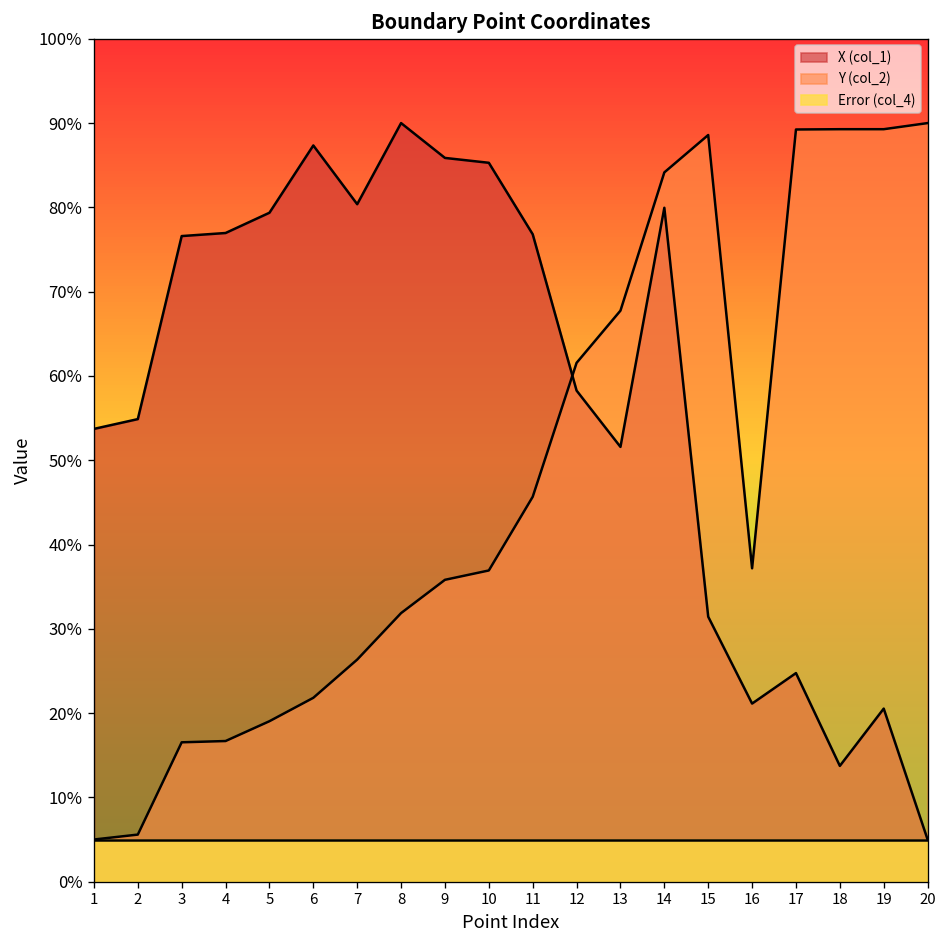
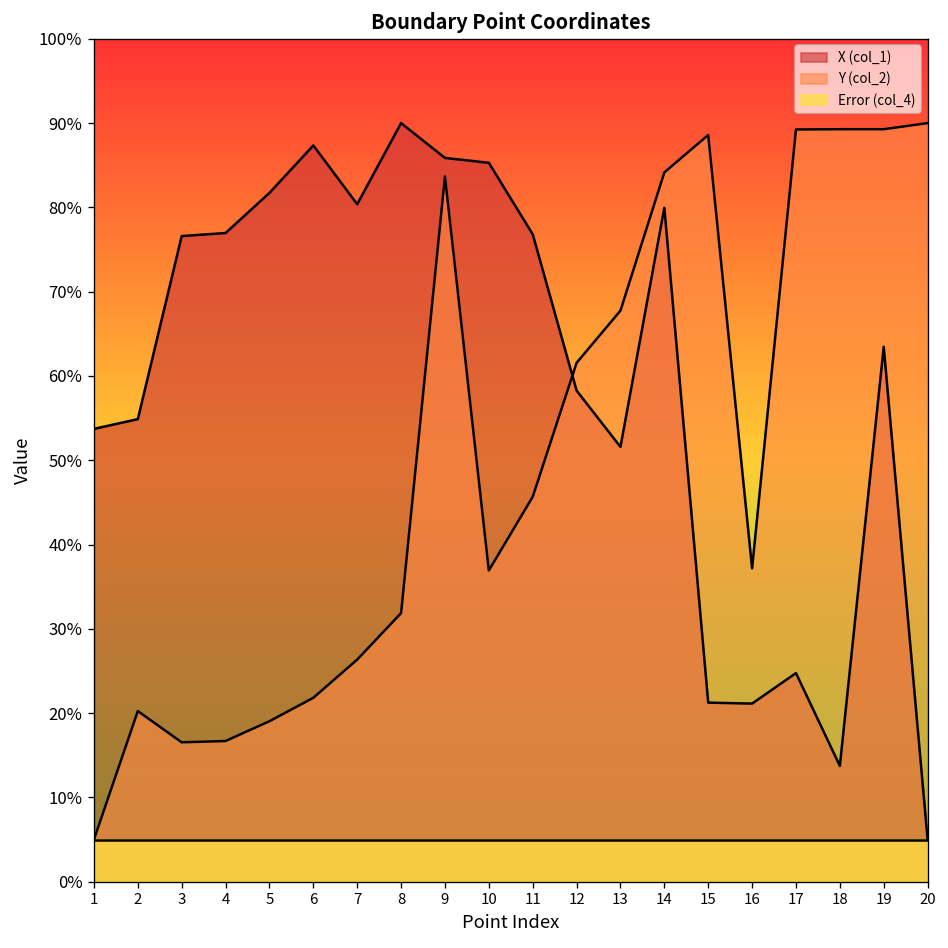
  {
    "X (col_1)": {
      "1": "54%",
      "2": "55%",
      "3": "77%",
      "4": "77%",
-     "5": "79%",
+     "5": "82%",
      "6": "87%",
      "7": "80%",
      "8": "90%",
      "9": "86%",
      "10": "85%",
      "11": "77%",
      "12": "58%",
      "13": "52%",
      "14": "80%",
-     "15": "31%",
+     "15": "21%",
      "16": "21%",
      "17": "25%",
      "18": "14%",
-     "19": "21%"
+     "19": "63%"
    },
    "Y (col_2)": {
-     "2": "6%",
+     "2": "20%",
      "3": "17%",
      "4": "17%",
      "5": "19%",
      "6": "22%",
      "7": "26%",
      "8": "32%",
-     "9": "36%",
+     "9": "84%",
      "10": "37%",
      "11": "46%",
      "12": "62%",
      "13": "68%",
      "14": "84%",
      "15": "89%",
      "16": "37%",
      "17": "89%",
      "18": "89%",
      "19": "89%",
      "20": "90%"
    },
    "Error (col_4)": {
      "2": "5%",
      "3": "5%",
      "4": "5%",
      "5": "5%",
      "6": "5%",
      "7": "5%",
      "8": "5%",
      "9": "5%",
      "10": "5%",
      "11": "5%",
      "12": "5%",
      "13": "5%",
      "14": "5%",
      "15": "5%",
      "16": "5%",
      "17": "5%",
      "18": "5%",
      "19": "5%"
    }
  }
